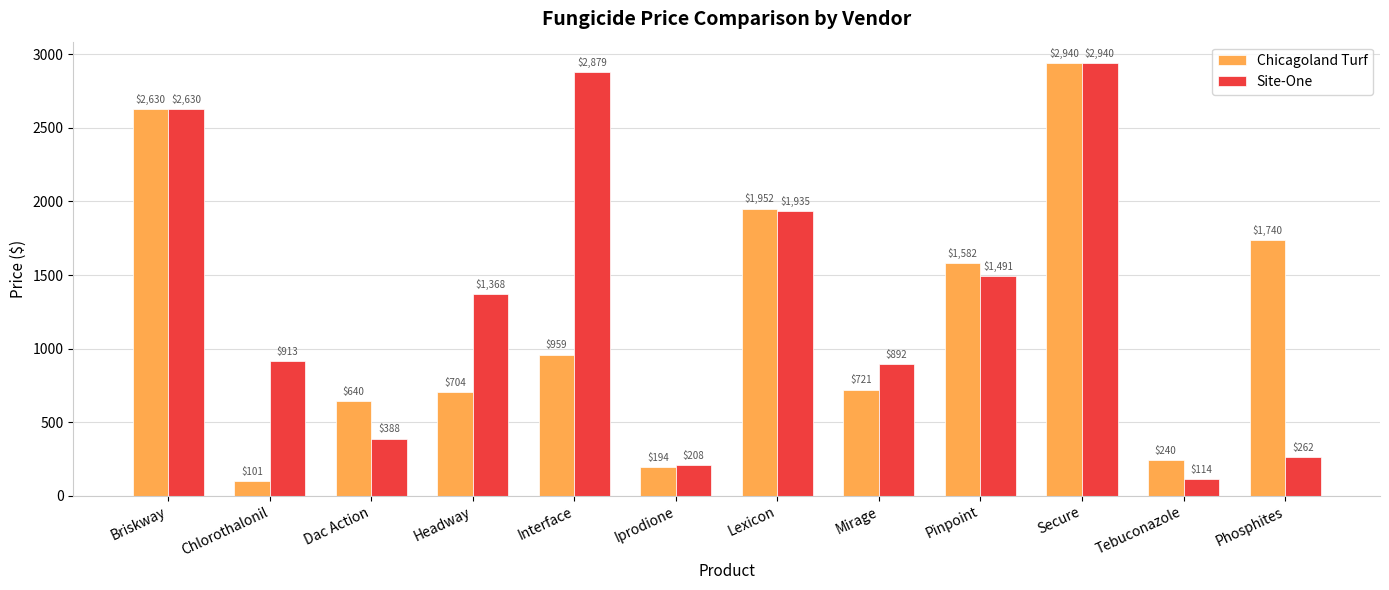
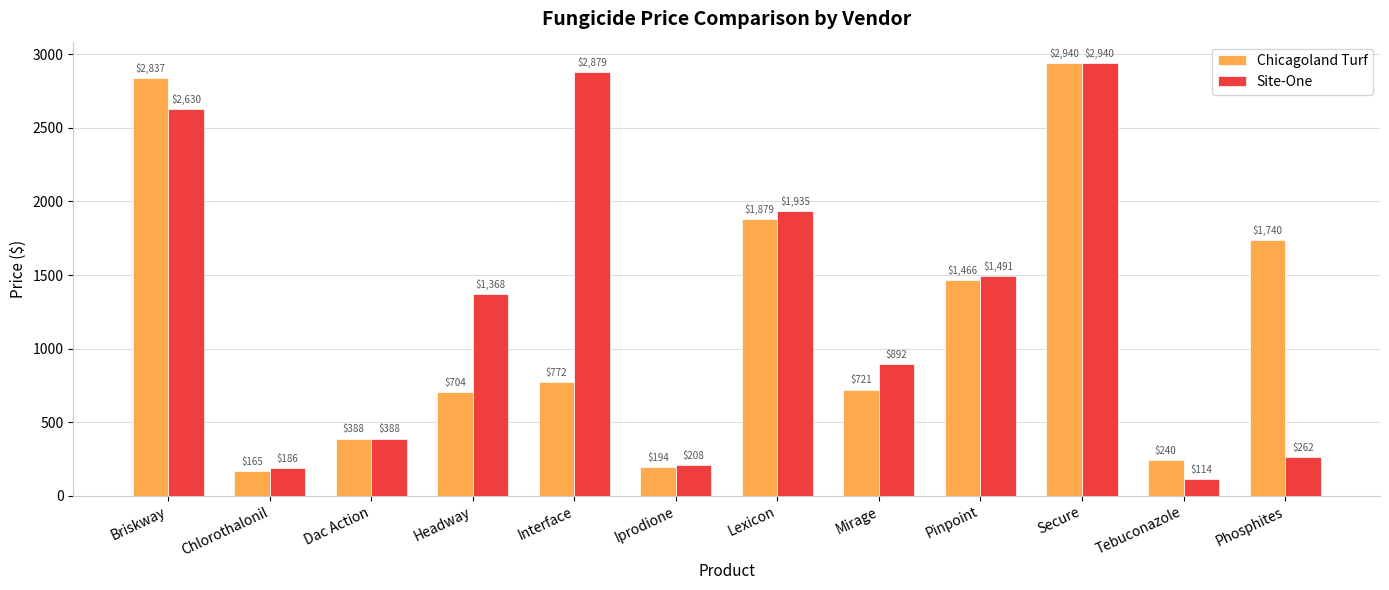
  {
    "Chicagoland Turf": {
-     "Briskway": "$2,630",
-     "Chlorothalonil": "$101",
-     "Dac Action": "$640",
+     "Briskway": "$2,837",
+     "Chlorothalonil": "$165",
+     "Dac Action": "$388",
      "Headway": "$704",
-     "Interface": "$959",
+     "Interface": "$772",
      "Iprodione": "$194",
-     "Lexicon": "$1,952",
+     "Lexicon": "$1,879",
      "Mirage": "$721",
-     "Pinpoint": "$1,582",
+     "Pinpoint": "$1,466",
      "Secure": "$2,940",
      "Tebuconazole": "$240",
      "Phosphites": "$1,740"
    },
    "Site-One": {
      "Briskway": "$2,630",
-     "Chlorothalonil": "$913",
+     "Chlorothalonil": "$186",
      "Dac Action": "$388",
      "Headway": "$1,368",
      "Interface": "$2,879",
      "Iprodione": "$208",
      "Lexicon": "$1,935",
      "Mirage": "$892",
      "Pinpoint": "$1,491",
      "Secure": "$2,940",
      "Tebuconazole": "$114",
      "Phosphites": "$262"
    }
  }
